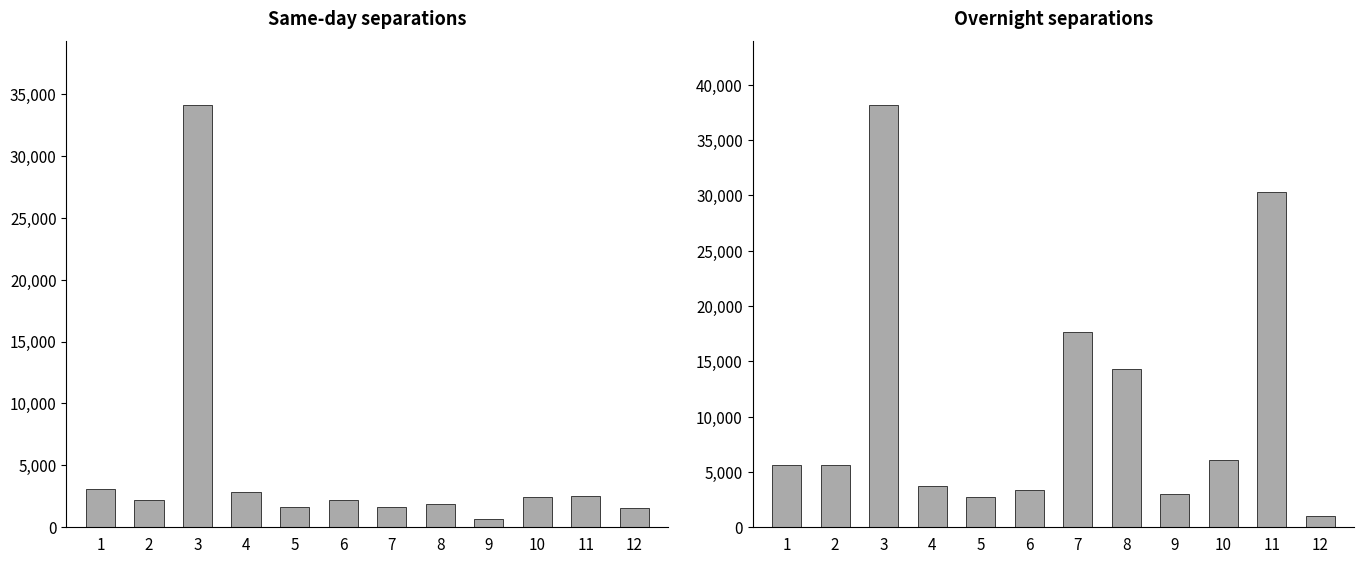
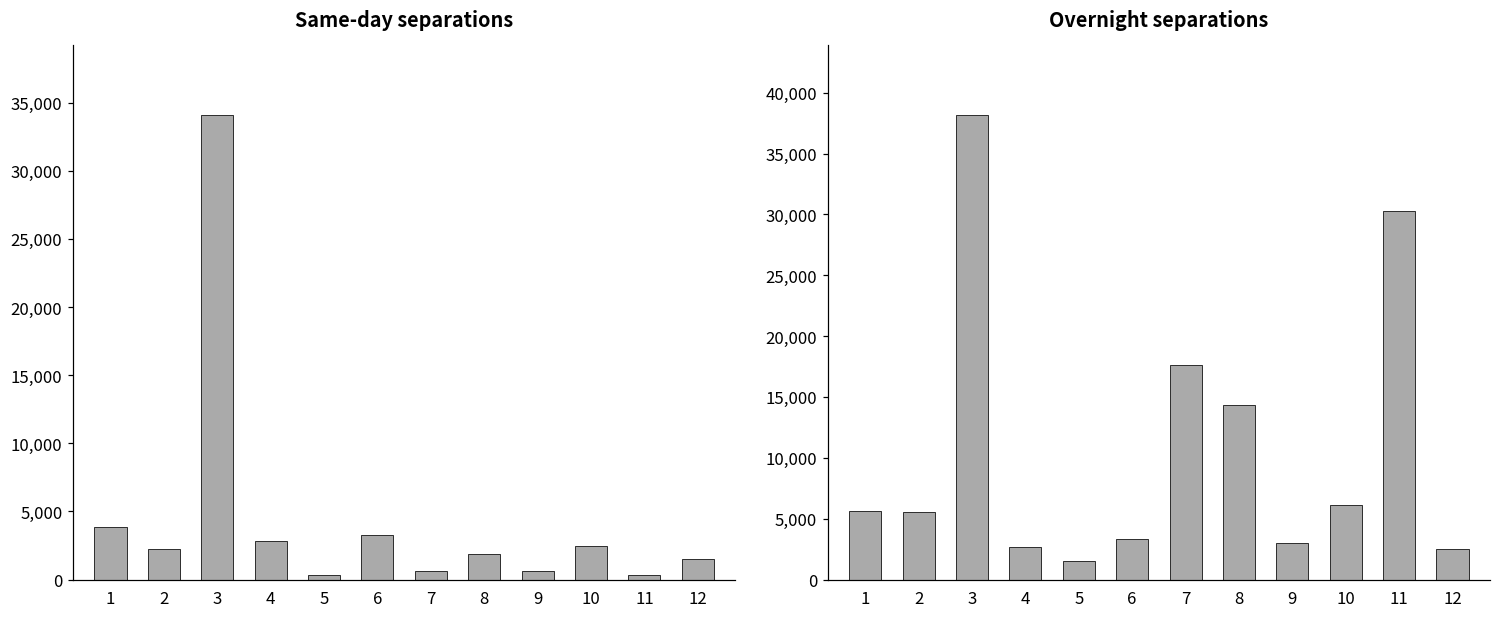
  {
    "Same-day separations": {
-     "1": "3,100",
+     "1": "3,900",
      "2": "2,200",
      "3": "34,100",
      "4": "2,800",
-     "5": "1,700",
-     "6": "2,200",
-     "7": "1,600",
+     "5": "400",
+     "6": "3,300",
+     "7": "600",
      "8": "1,900",
      "9": "600",
      "10": "2,500",
-     "11": "2,500",
+     "11": "300",
      "12": "1,500"
    },
    "Overnight separations": {
      "1": "5,700",
      "2": "5,600",
      "3": "38,200",
-     "4": "3,700",
-     "5": "2,800",
+     "4": "2,600",
+     "5": "1,500",
      "6": "3,400",
      "7": "17,600",
      "8": "14,300",
      "9": "3,000",
      "10": "6,100",
      "11": "30,300",
-     "12": "1,100"
+     "12": "2,500"
    }
  }
